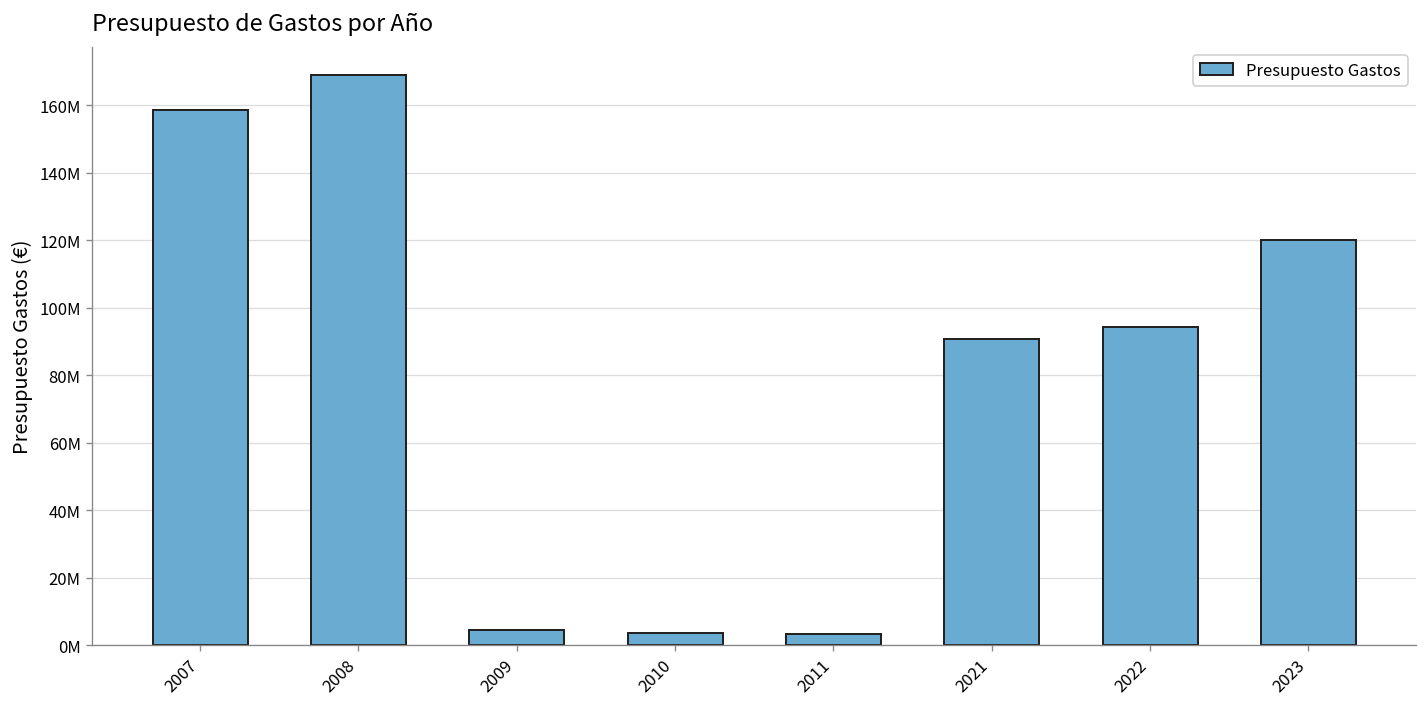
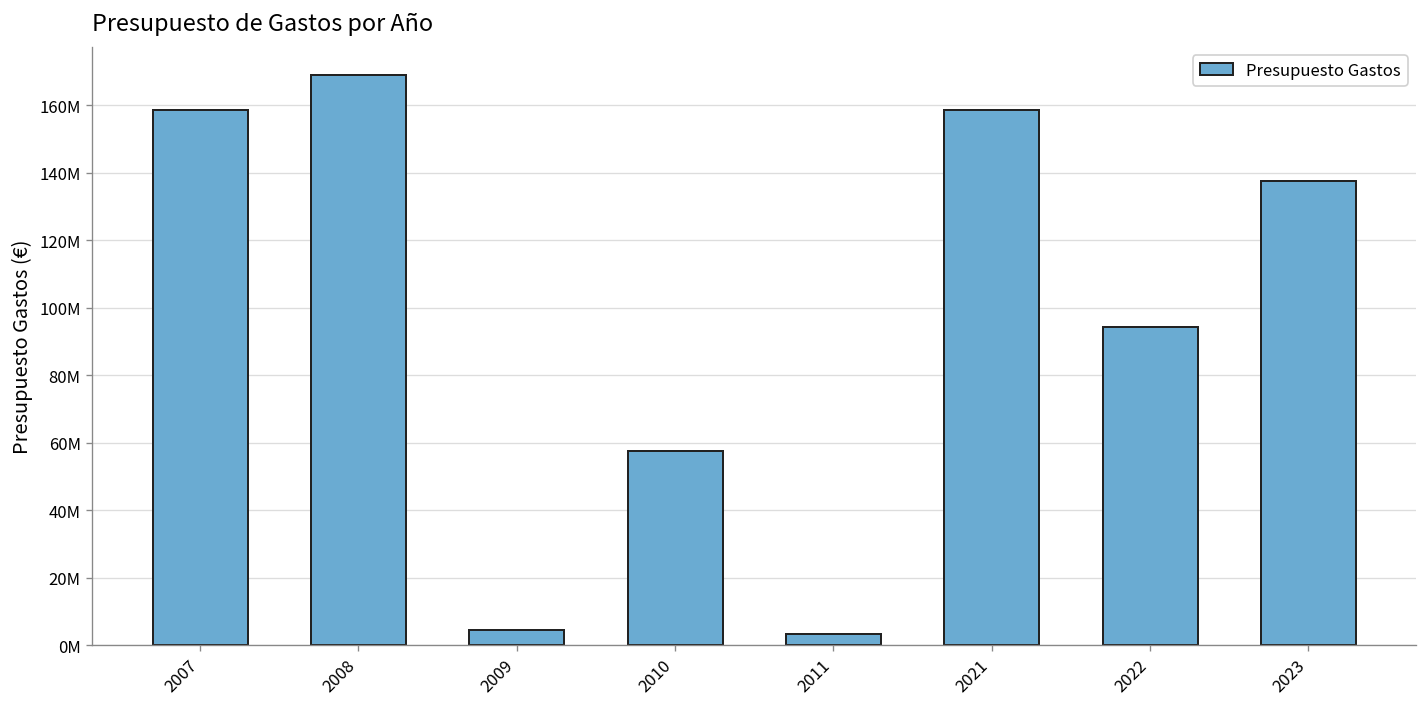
  {
    "2007": 159000000,
    "2008": 169000000,
    "2009": 4000000,
-   "2010": 4000000,
+   "2010": 57000000,
    "2011": 3000000,
-   "2021": 91000000,
+   "2021": 158000000,
    "2022": 94000000,
-   "2023": 120000000
+   "2023": 137000000
  }
